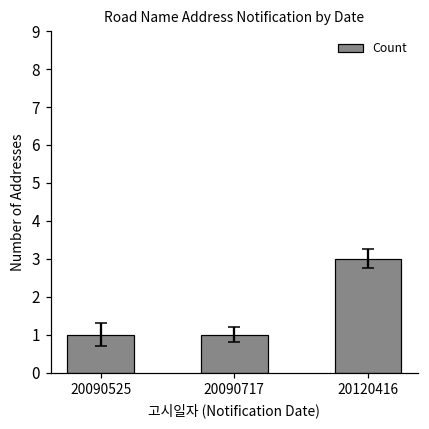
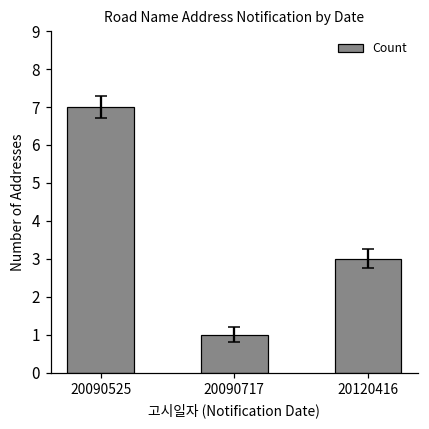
  {
    "Count": {
-     "20090525": 1,
+     "20090525": 7,
      "20090717": 1,
      "20120416": 3
    }
  }
